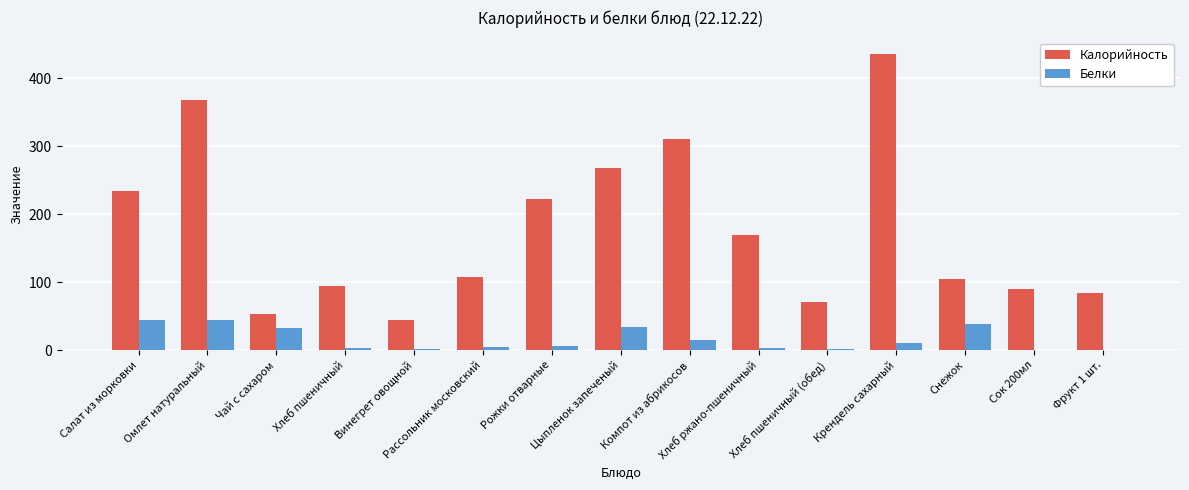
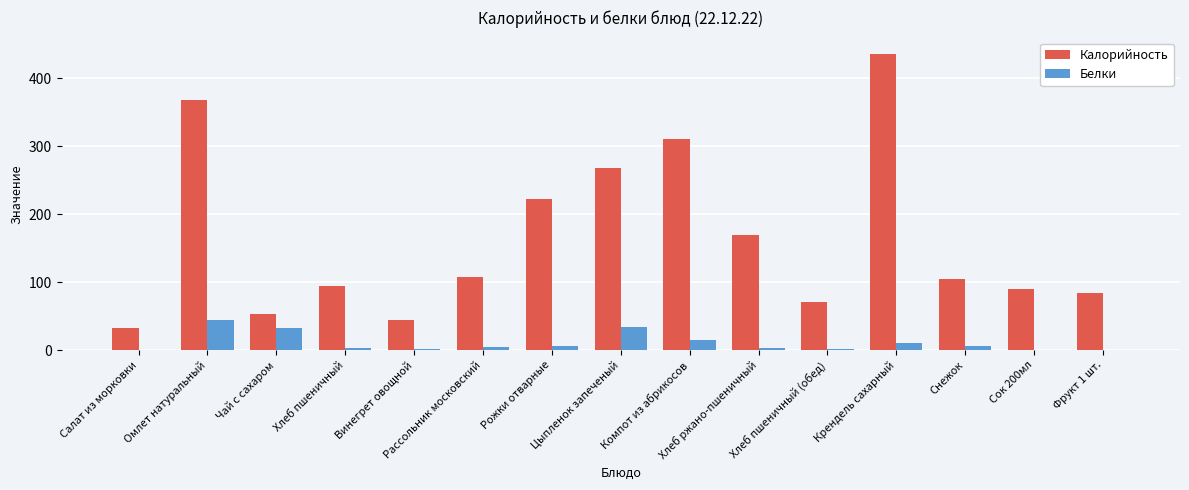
  {
    "Калорийность": {
-     "Салат из морковки": 230,
+     "Салат из морковки": 30,
      "Омлет натуральный": 370,
      "Чай с сахаром": 50,
      "Хлеб пшеничный": 90,
      "Винегрет овощной": 40,
      "Рассольник московский": 110,
      "Рожки отварные": 220,
      "Цыпленок запеченый": 270,
      "Компот из абрикосов": 310,
      "Хлеб ржано-пшеничный": 170,
      "Хлеб пшеничный (обед)": 70,
      "Крендель сахарный": 440,
      "Снежок": 110,
      "Сок 200мл": 90,
      "Фрукт 1 шт.": 80
    },
    "Белки": {
-     "Салат из морковки": 40,
+     "Салат из морковки": 0,
      "Омлет натуральный": 40,
      "Чай с сахаром": 30,
      "Рассольник московский": 0,
      "Рожки отварные": 10,
      "Цыпленок запеченый": 30,
      "Компот из абрикосов": 10,
      "Крендель сахарный": 10,
-     "Снежок": 40,
+     "Снежок": 10,
      "Сок 200мл": 0
    }
  }
